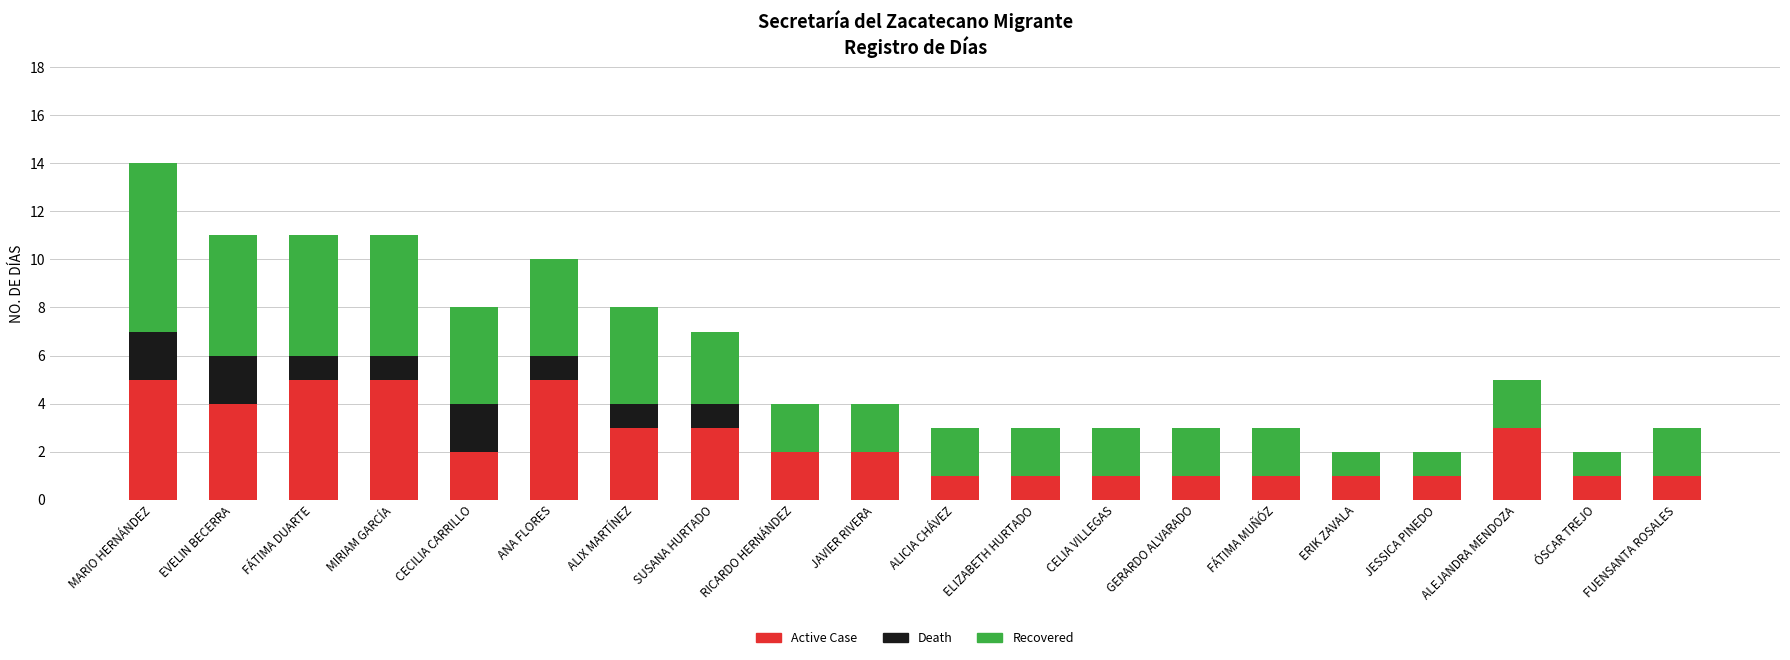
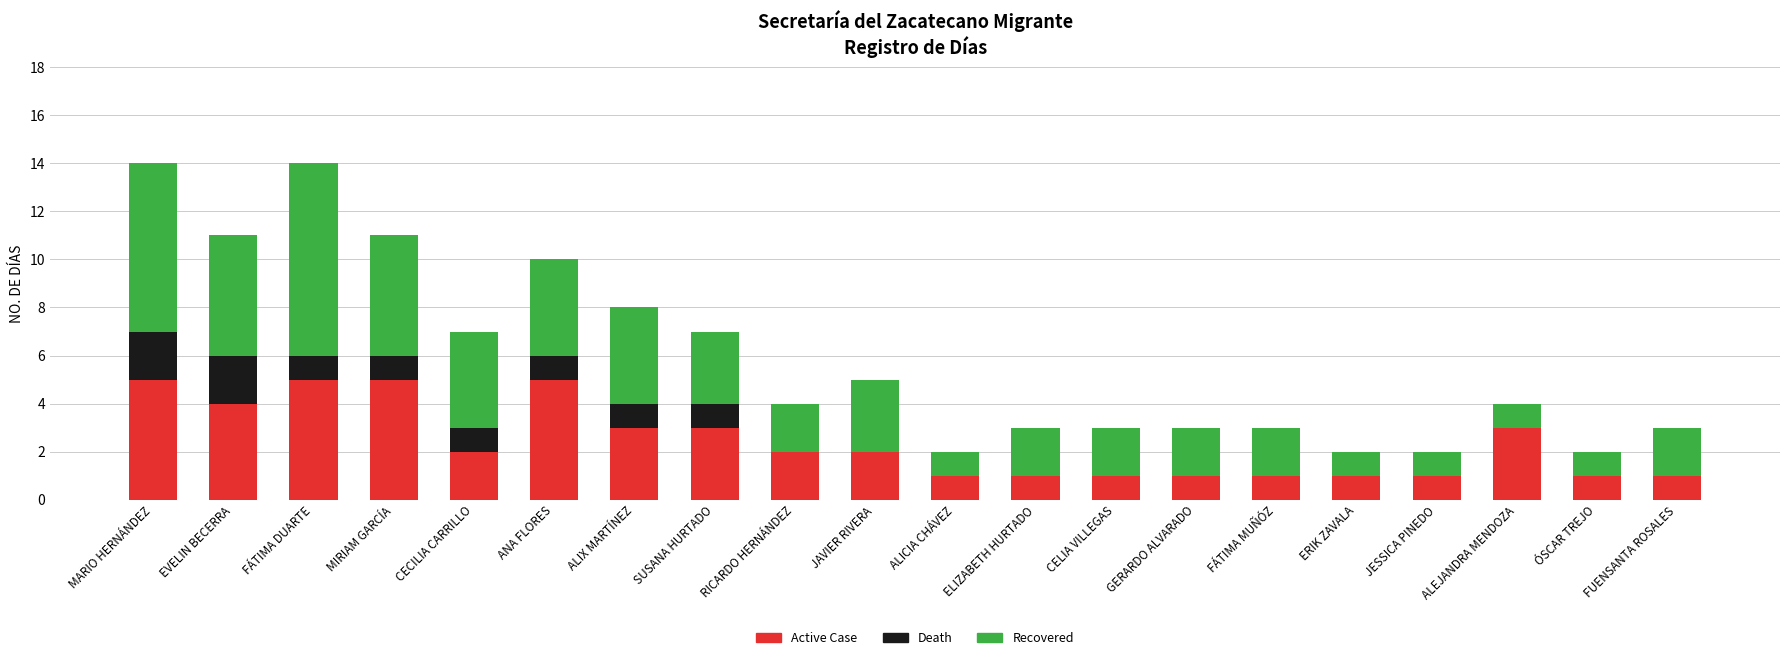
  {
    "Active Case": {
      "MARIO HERNÁNDEZ": 5,
      "EVELIN BECERRA": 4,
      "FÁTIMA DUARTE": 5,
      "MIRIAM GARCÍA": 5,
      "CECILIA CARRILLO": 2,
      "ANA FLORES": 5,
      "ALIX MARTÍNEZ": 3,
      "SUSANA HURTADO": 3,
      "RICARDO HERNÁNDEZ": 2,
      "JAVIER RIVERA": 2,
      "ALICIA CHÁVEZ": 1,
      "ELIZABETH HURTADO": 1,
      "CELIA VILLEGAS": 1,
      "GERARDO ALVARADO": 1,
      "FÁTIMA MUÑÓZ": 1,
      "ERIK ZAVALA": 1,
      "JESSICA PINEDO": 1,
      "ALEJANDRA MENDOZA": 3,
      "ÓSCAR TREJO": 1,
      "FUENSANTA ROSALES": 1
    },
    "Death": {
      "MARIO HERNÁNDEZ": 2,
      "EVELIN BECERRA": 2,
      "FÁTIMA DUARTE": 1,
      "MIRIAM GARCÍA": 1,
-     "CECILIA CARRILLO": 2,
+     "CECILIA CARRILLO": 1,
      "ANA FLORES": 1,
      "ALIX MARTÍNEZ": 1,
      "SUSANA HURTADO": 1,
      "RICARDO HERNÁNDEZ": 0,
      "JAVIER RIVERA": 0,
      "ALICIA CHÁVEZ": 0,
      "ELIZABETH HURTADO": 0,
      "CELIA VILLEGAS": 0,
      "GERARDO ALVARADO": 0,
      "FÁTIMA MUÑÓZ": 0,
      "ERIK ZAVALA": 0,
      "JESSICA PINEDO": 0,
      "ALEJANDRA MENDOZA": 0,
      "ÓSCAR TREJO": 0,
      "FUENSANTA ROSALES": 0
    },
    "Recovered": {
      "MARIO HERNÁNDEZ": 7,
      "EVELIN BECERRA": 5,
-     "FÁTIMA DUARTE": 5,
+     "FÁTIMA DUARTE": 8,
      "MIRIAM GARCÍA": 5,
      "CECILIA CARRILLO": 4,
      "ANA FLORES": 4,
      "ALIX MARTÍNEZ": 4,
      "SUSANA HURTADO": 3,
      "RICARDO HERNÁNDEZ": 2,
-     "JAVIER RIVERA": 2,
-     "ALICIA CHÁVEZ": 2,
+     "JAVIER RIVERA": 3,
+     "ALICIA CHÁVEZ": 1,
      "ELIZABETH HURTADO": 2,
      "CELIA VILLEGAS": 2,
      "GERARDO ALVARADO": 2,
      "FÁTIMA MUÑÓZ": 2,
      "ERIK ZAVALA": 1,
      "JESSICA PINEDO": 1,
-     "ALEJANDRA MENDOZA": 2,
+     "ALEJANDRA MENDOZA": 1,
      "ÓSCAR TREJO": 1,
      "FUENSANTA ROSALES": 2
    }
  }
